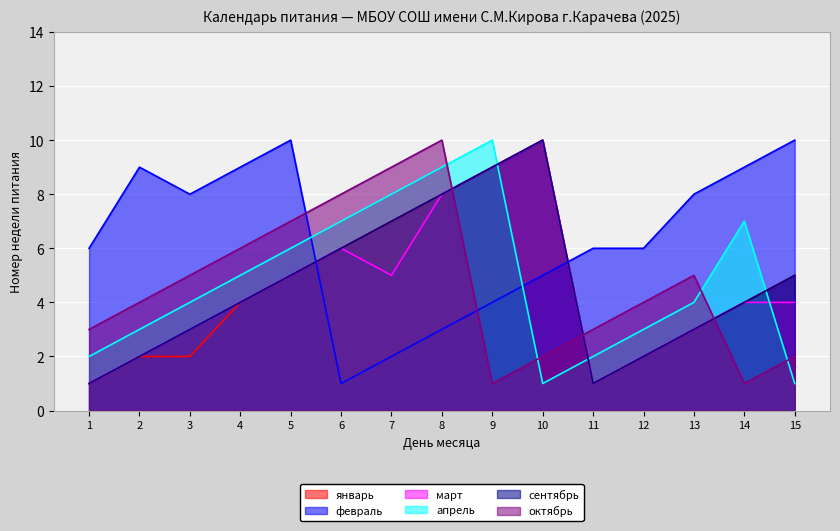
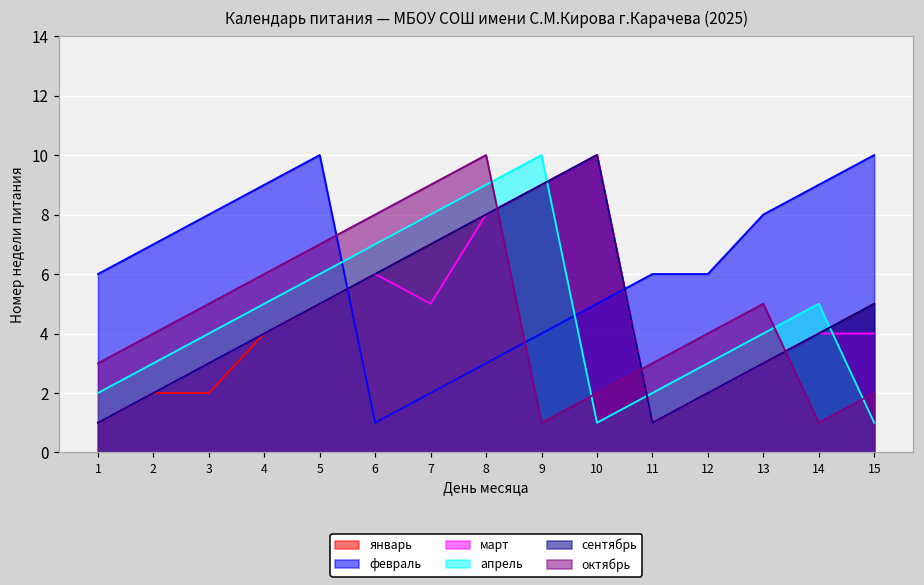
  {
    "январь": {
      "3": 2
    },
    "февраль": {
      "1": 6,
-     "2": 9,
+     "2": 7,
      "3": 8,
      "4": 9,
      "5": 10,
      "6": 1,
      "7": 2,
      "8": 3,
      "9": 4,
      "10": 5,
      "11": 6,
      "12": 6,
      "13": 8,
      "14": 9,
      "15": 10
    },
    "март": {
      "7": 5,
      "15": 4
    },
    "апрель": {
      "1": 2,
      "2": 3,
      "3": 4,
      "4": 5,
      "5": 6,
      "6": 7,
      "7": 8,
      "8": 9,
      "9": 10,
      "10": 1,
      "11": 2,
      "12": 3,
      "13": 4,
-     "14": 7,
+     "14": 5,
      "15": 1
    },
    "октябрь": {
      "1": 3,
      "2": 4,
      "3": 5,
      "4": 6,
      "5": 7,
      "6": 8,
      "7": 9,
      "8": 10,
      "9": 1,
      "10": 2,
      "11": 3,
      "12": 4,
      "13": 5,
      "14": 1,
      "15": 2
    }
  }
